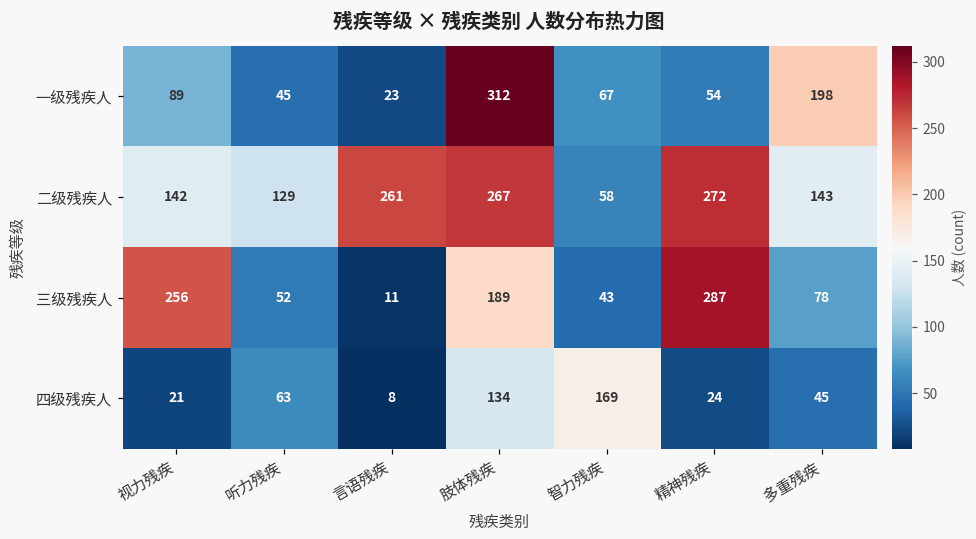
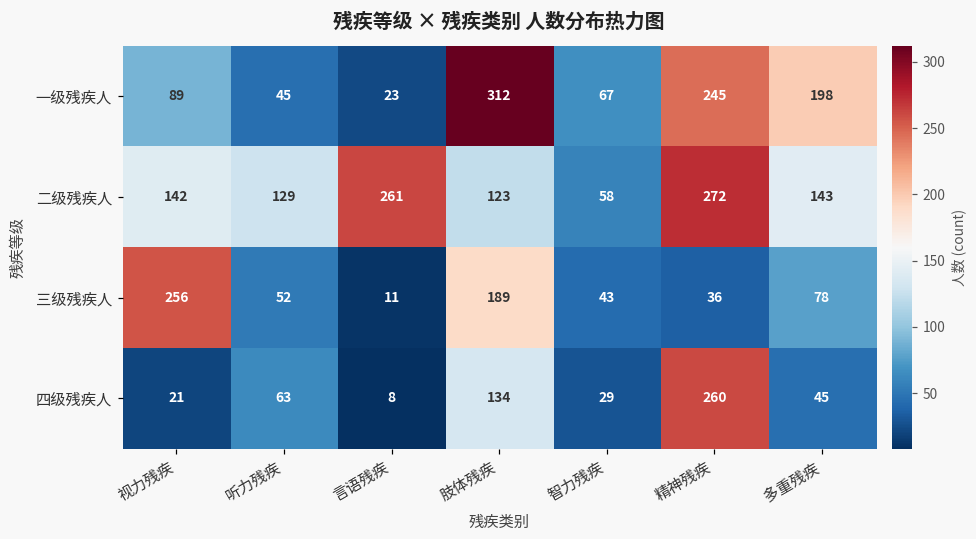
  {
    "一级残疾人": {
      "视力残疾": 89,
      "听力残疾": 45,
      "言语残疾": 23,
      "肢体残疾": 312,
      "智力残疾": 67,
-     "精神残疾": 54,
+     "精神残疾": 245,
      "多重残疾": 198
    },
    "二级残疾人": {
      "视力残疾": 142,
      "听力残疾": 129,
      "言语残疾": 261,
-     "肢体残疾": 267,
+     "肢体残疾": 123,
      "智力残疾": 58,
      "精神残疾": 272,
      "多重残疾": 143
    },
    "三级残疾人": {
      "视力残疾": 256,
      "听力残疾": 52,
      "言语残疾": 11,
      "肢体残疾": 189,
      "智力残疾": 43,
-     "精神残疾": 287,
+     "精神残疾": 36,
      "多重残疾": 78
    },
    "四级残疾人": {
      "视力残疾": 21,
      "听力残疾": 63,
      "言语残疾": 8,
      "肢体残疾": 134,
-     "智力残疾": 169,
-     "精神残疾": 24,
+     "智力残疾": 29,
+     "精神残疾": 260,
      "多重残疾": 45
    }
  }
